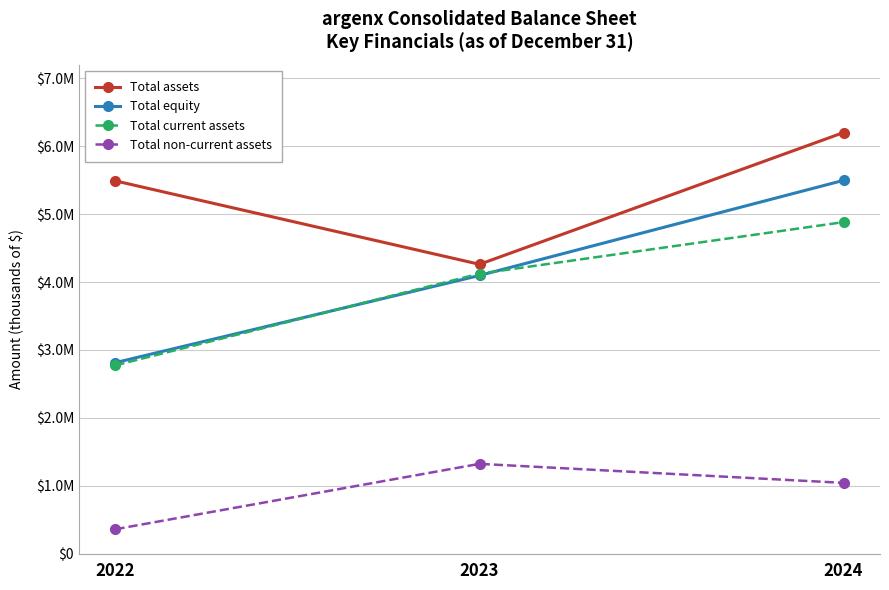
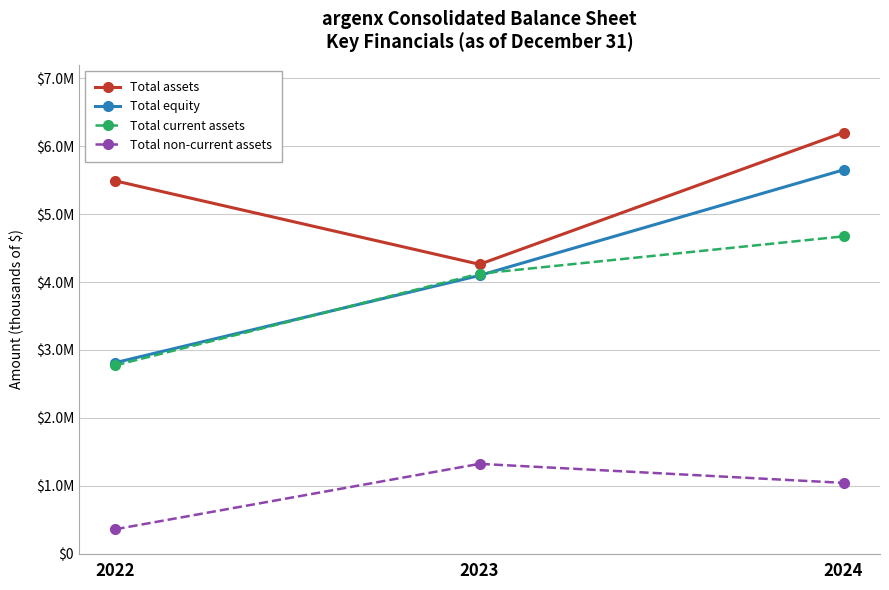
  {
    "Total assets": {
      "2022": "$5500000",
      "2023": "$4300000",
      "2024": "$6200000"
    },
    "Total equity": {
      "2022": "$2800000",
-     "2024": "$5500000"
+     "2024": "$5700000"
    },
    "Total current assets": {
      "2022": "$2800000",
-     "2024": "$4900000"
+     "2024": "$4700000"
    },
    "Total non-current assets": {
      "2022": "$400000",
      "2023": "$1300000",
      "2024": "$1000000"
    }
  }
